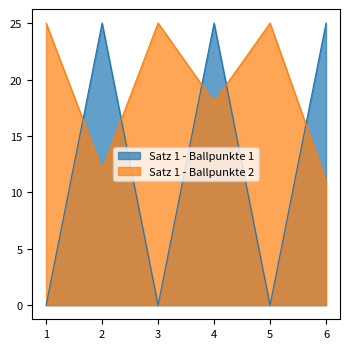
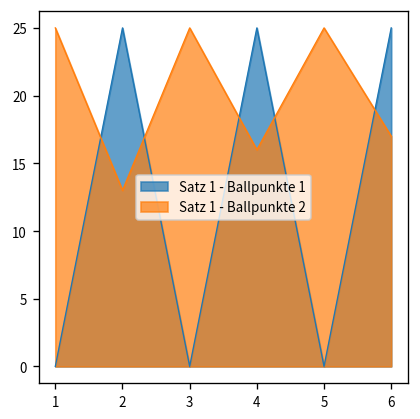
  {
    "Satz 1 - Ballpunkte 1": {
      "1": 0,
      "2": 25,
      "3": 0,
      "4": 25,
      "5": 0,
      "6": 25
    },
    "Satz 1 - Ballpunkte 2": {
      "1": 25,
-     "2": 12,
+     "2": 13,
      "3": 25,
-     "4": 18,
+     "4": 16,
      "5": 25,
-     "6": 11
+     "6": 17
    }
  }
